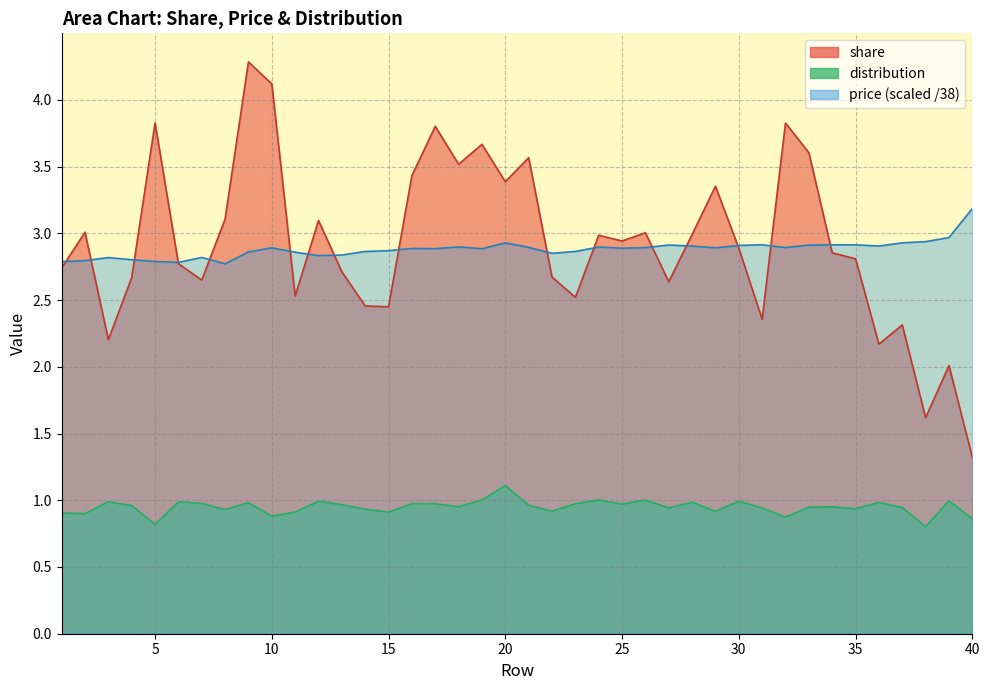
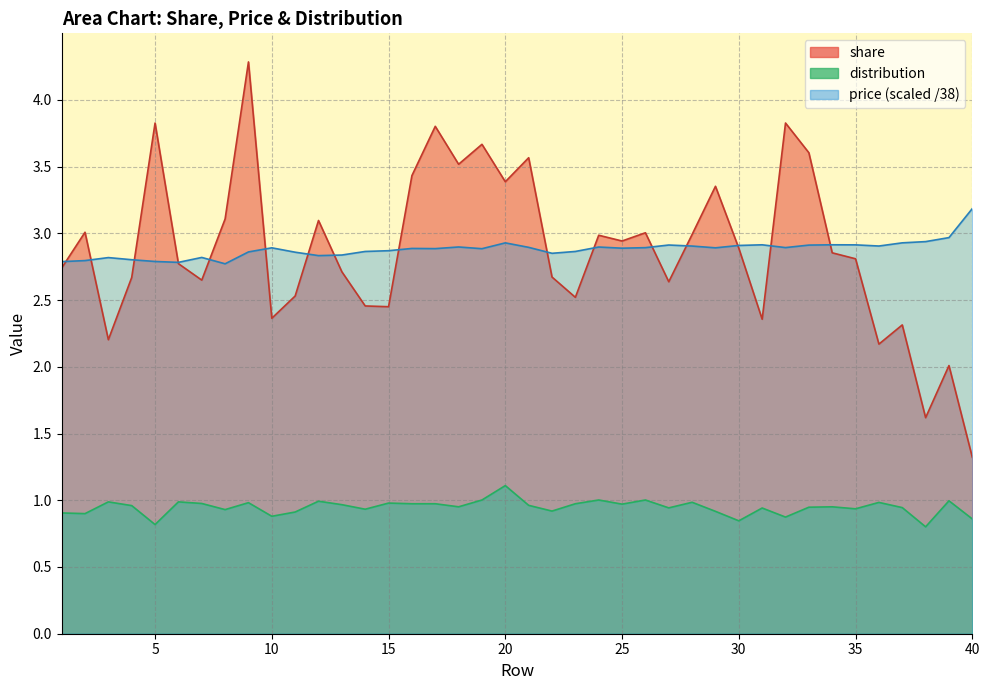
  {
    "share": {
      "5": 3.83,
-     "10": 4.12,
+     "10": 2.36,
      "15": 2.45,
      "20": 3.39,
      "25": 2.94,
      "30": 2.89,
      "35": 2.81,
      "40": 1.32
    },
    "distribution": {
      "5": 0.82,
      "10": 0.88,
-     "15": 0.91,
+     "15": 0.98,
      "20": 1.11,
      "25": 0.97,
-     "30": 0.99,
+     "30": 0.85,
      "35": 0.94,
      "40": 0.86
    }
  }
